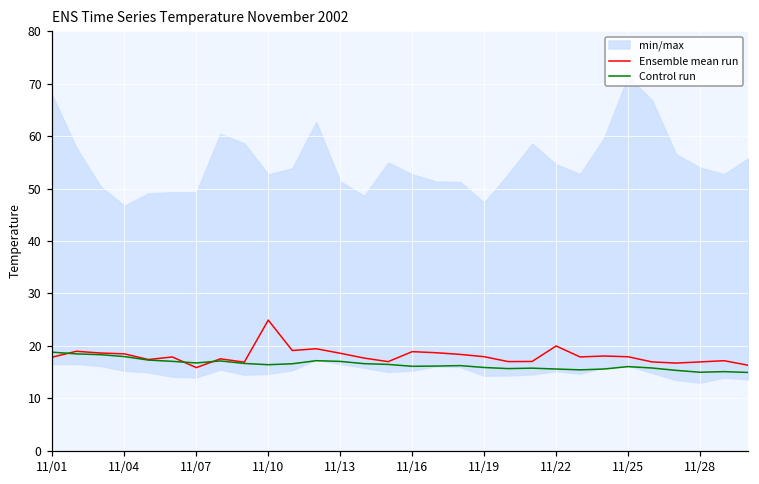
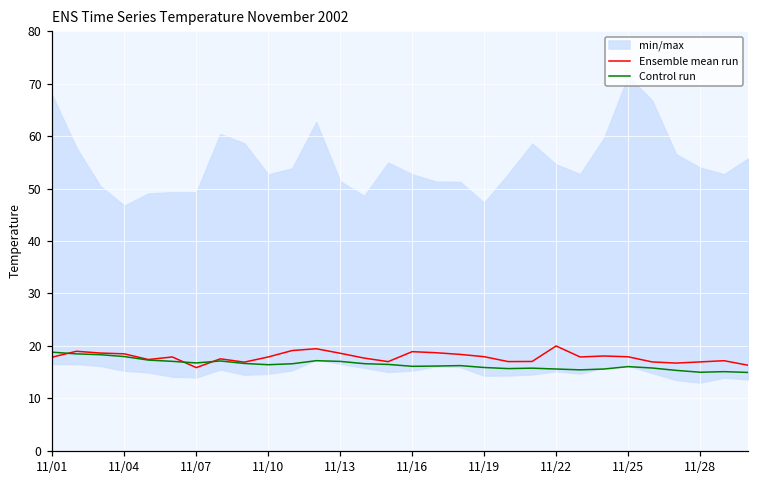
  {
    "Ensemble mean run": {
      "11/01": 18,
      "11/07": 16,
-     "11/10": 25,
+     "11/10": 18,
      "11/13": 19,
      "11/16": 19,
      "11/19": 18,
      "11/22": 20,
      "11/25": 18,
      "11/28": 17
    },
    "Control run": {
      "11/01": 19,
      "11/07": 17,
      "11/10": 16,
      "11/13": 17,
      "11/16": 16,
      "11/19": 16,
      "11/22": 16,
      "11/25": 16,
      "11/28": 15
    }
  }
